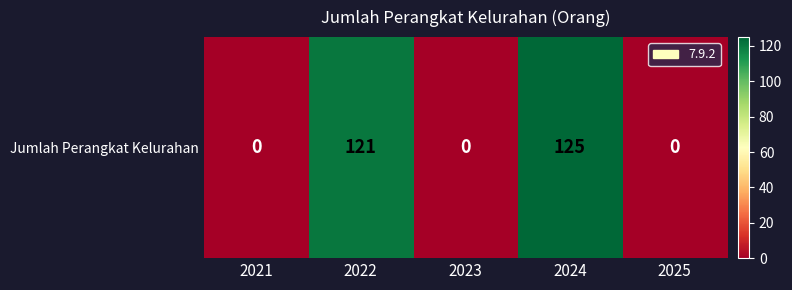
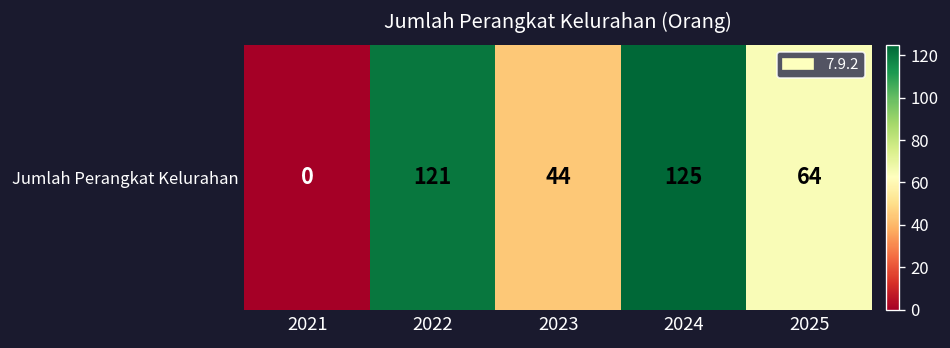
  {
    "Jumlah Perangkat Kelurahan": {
      "2021": 0,
      "2022": 121,
-     "2023": 0,
+     "2023": 44,
      "2024": 125,
-     "2025": 0
+     "2025": 64
    }
  }
